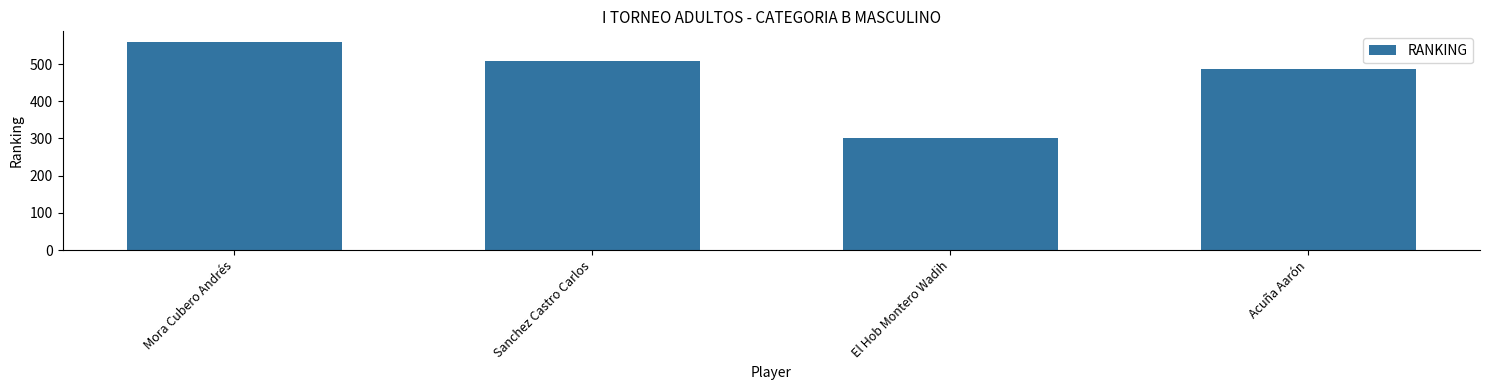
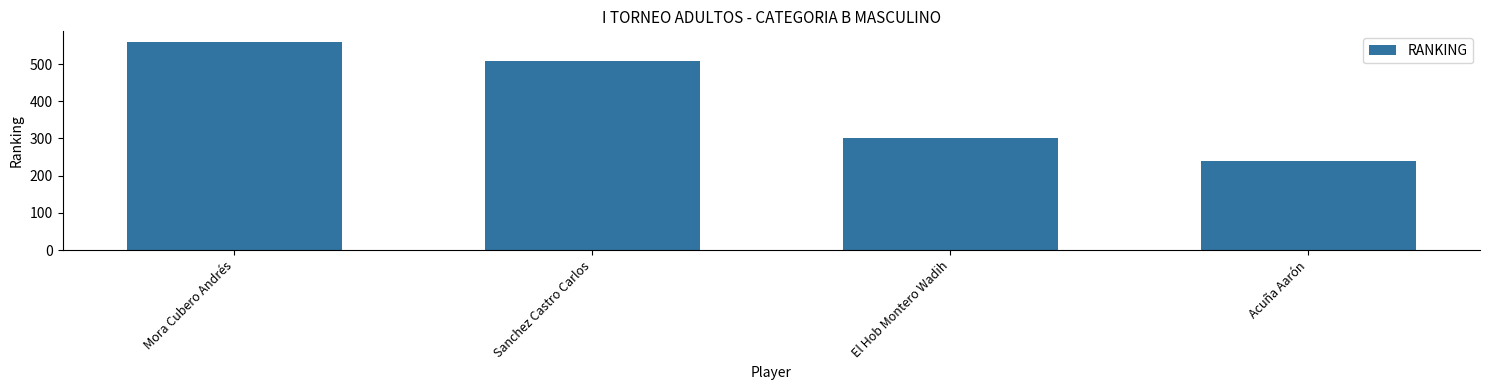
  {
    "Mora Cubero Andrés": 560,
    "Sanchez Castro Carlos": 510,
    "El Hob Montero Wadih": 300,
-   "Acuña Aarón": 490
+   "Acuña Aarón": 240
  }
